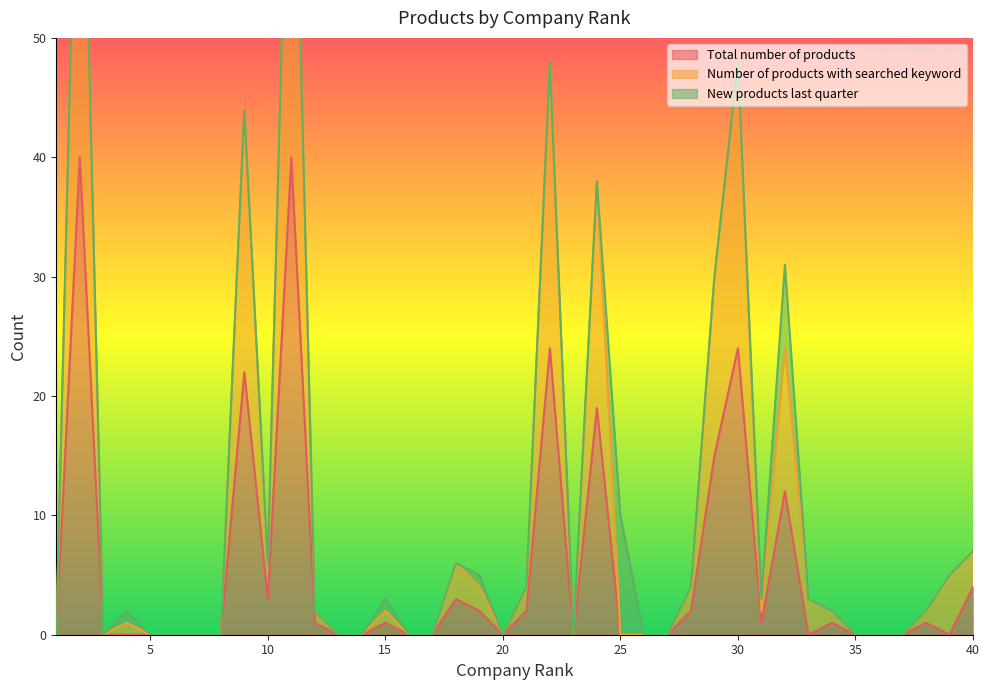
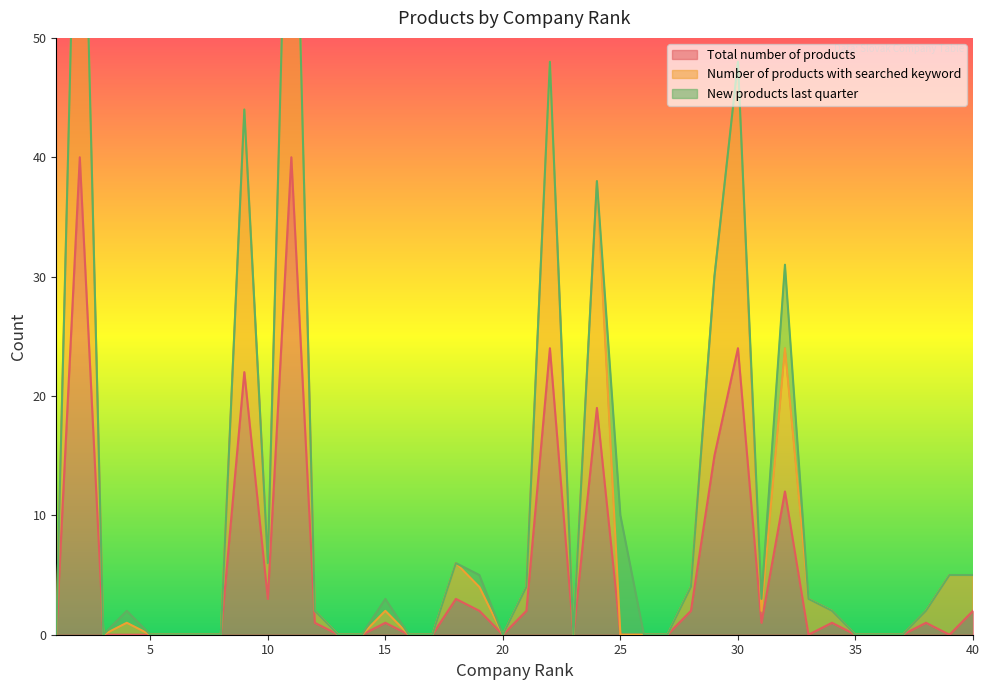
  {
    "Total number of products": {
      "10": 3,
      "15": 1,
      "30": 24,
-     "40": 4
+     "40": 2
    },
    "Number of products with searched keyword": {
      "15": 1
    },
    "New products last quarter": {
      "15": 1,
      "25": 10
    }
  }
